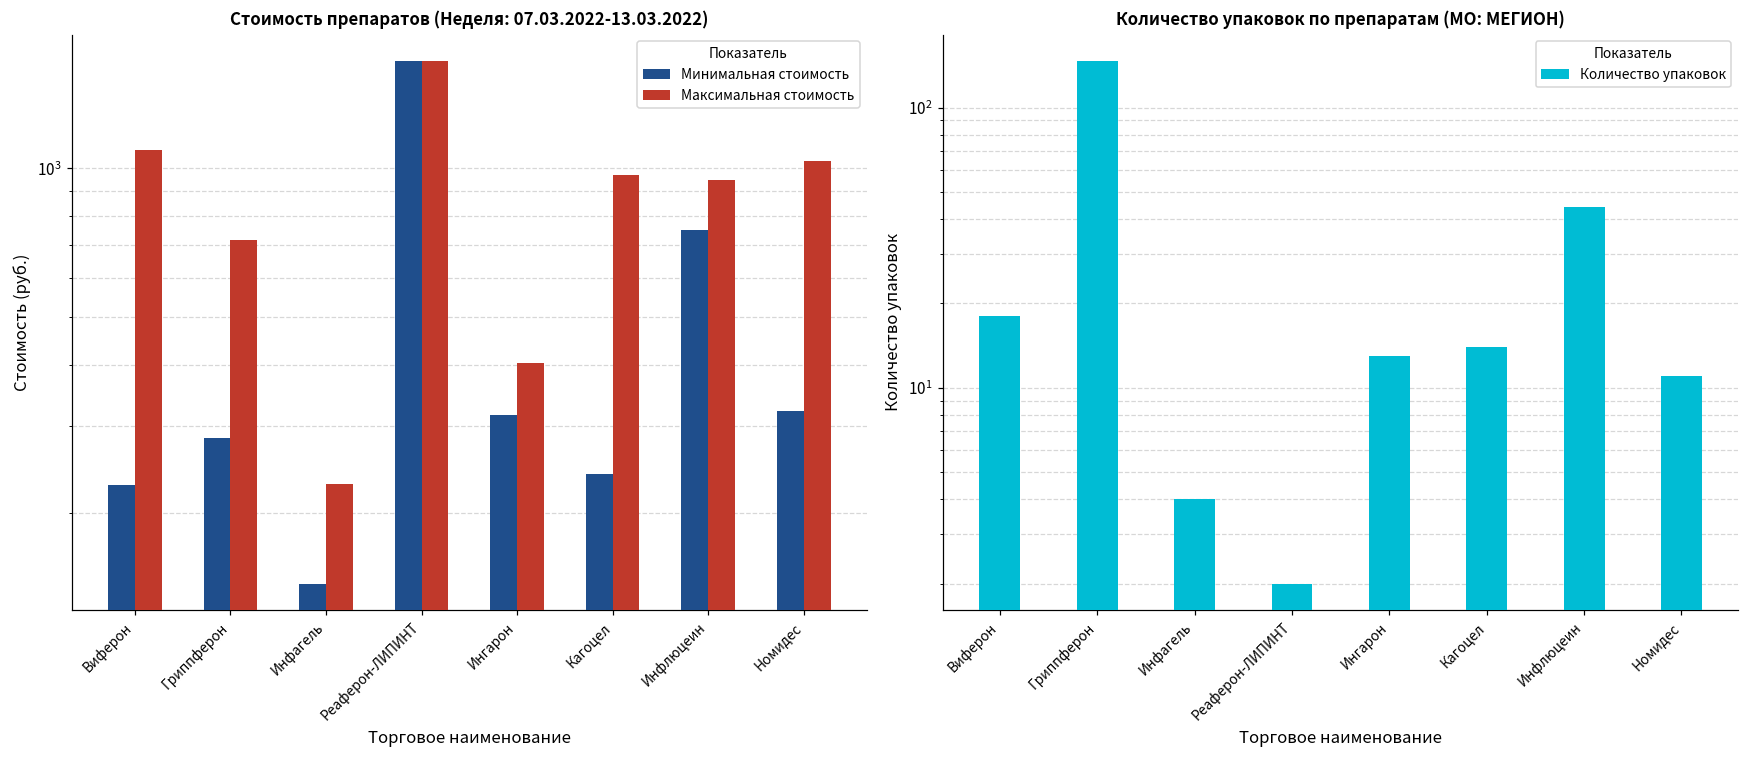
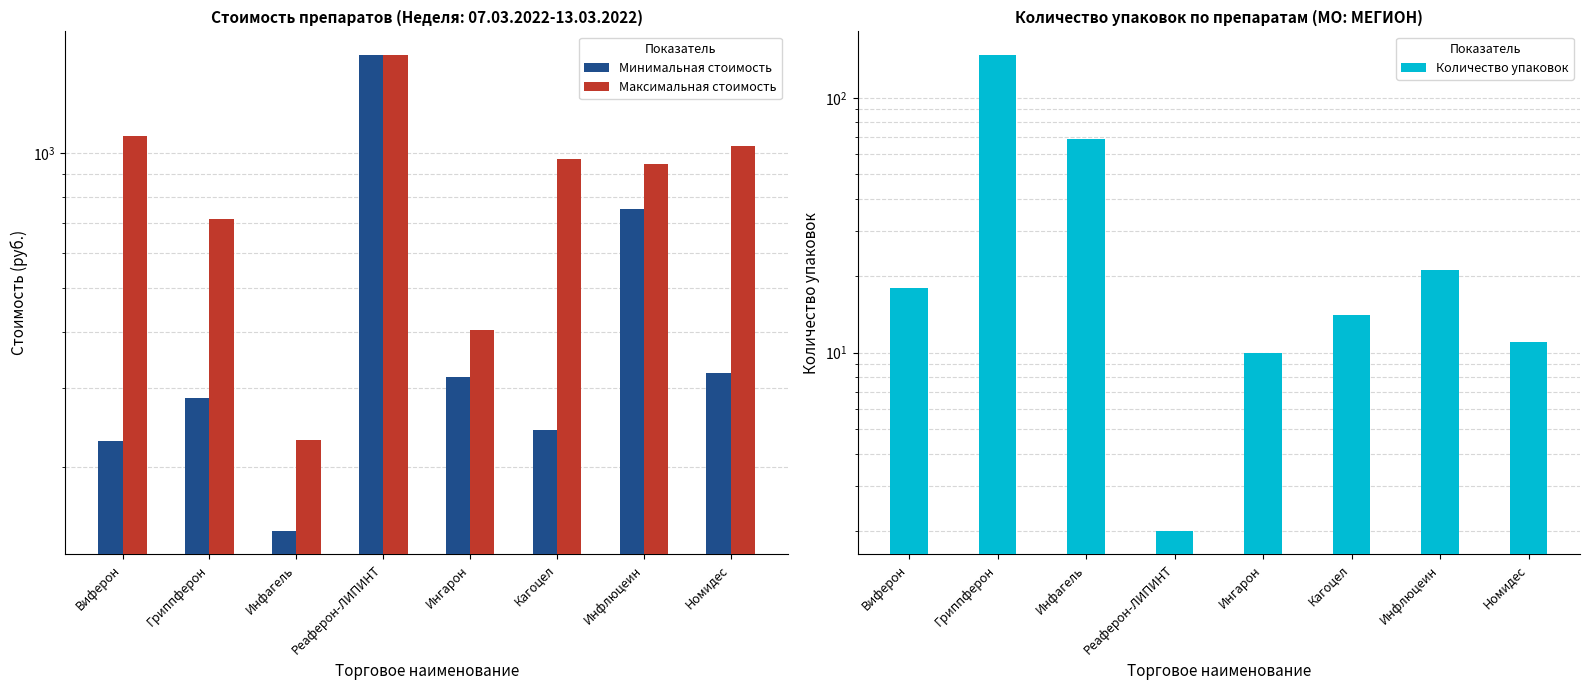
  {
    "Количество упаковок по препаратам (МО: МЕГИОН)": {
      "Виферон": 18,
      "Гриппферон": 150,
-     "Инфагель": 4,
+     "Инфагель": 69,
      "Реаферон-ЛИПИНТ": 2,
-     "Ингарон": 13,
+     "Ингарон": 10,
      "Кагоцел": 14,
-     "Инфлюцеин": 44,
+     "Инфлюцеин": 21,
      "Номидес": 11
    }
  }
